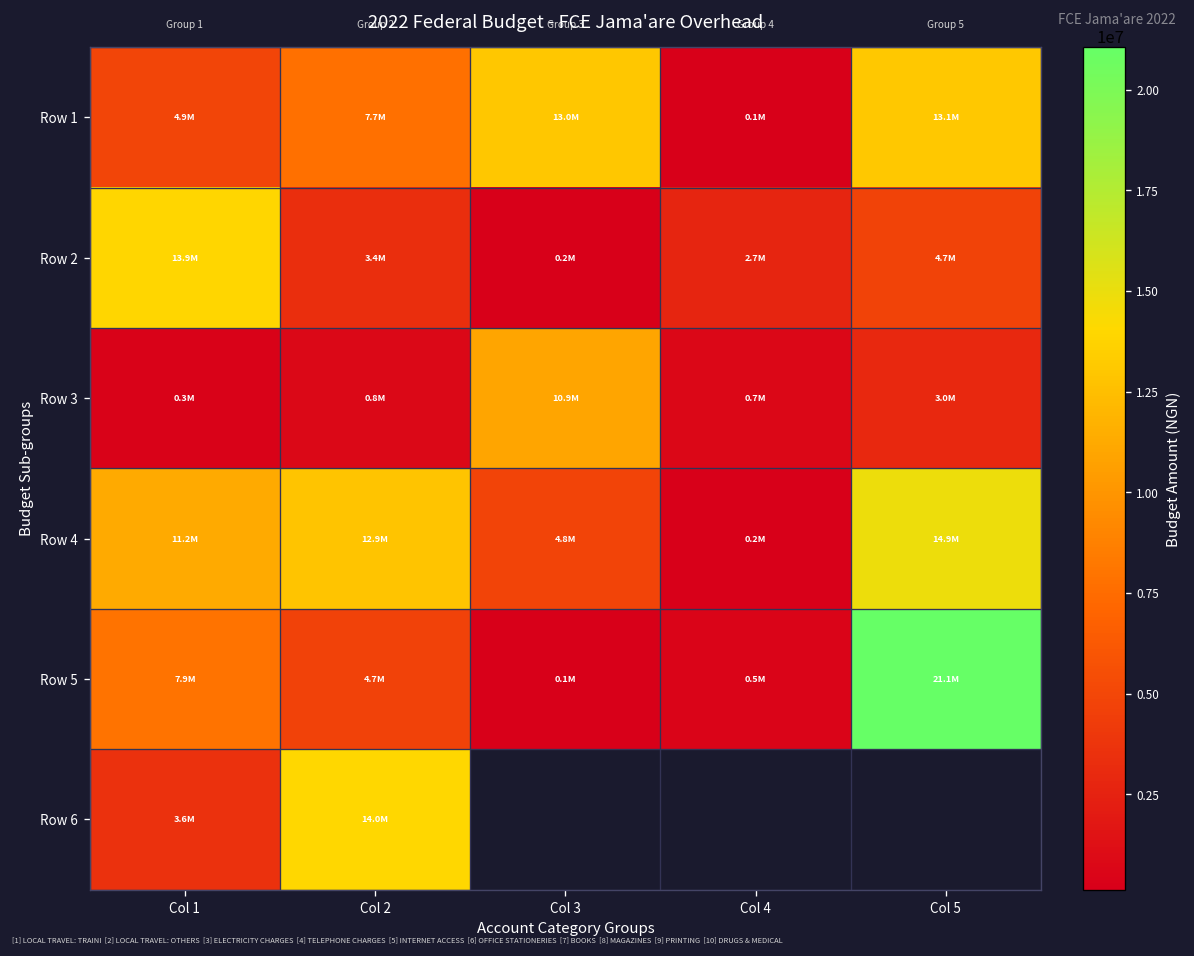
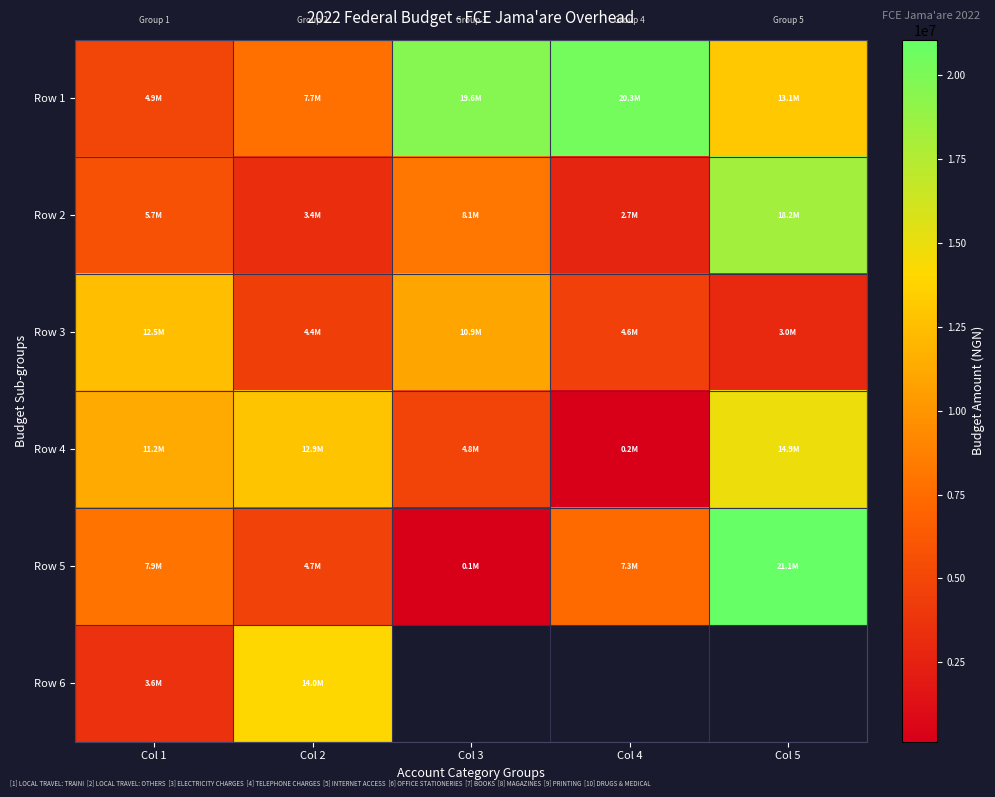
  {
    "Row 1": {
      "Col 1": "4.9M",
      "Col 2": "7.7M",
-     "Col 3": "13.0M",
-     "Col 4": "0.1M",
+     "Col 3": "19.6M",
+     "Col 4": "20.3M",
      "Col 5": "13.1M"
    },
    "Row 2": {
-     "Col 1": "13.9M",
+     "Col 1": "5.7M",
      "Col 2": "3.4M",
-     "Col 3": "0.2M",
+     "Col 3": "8.1M",
      "Col 4": "2.7M",
-     "Col 5": "4.7M"
+     "Col 5": "18.2M"
    },
    "Row 3": {
-     "Col 1": "0.3M",
-     "Col 2": "0.8M",
+     "Col 1": "12.5M",
+     "Col 2": "4.4M",
      "Col 3": "10.9M",
-     "Col 4": "0.7M",
+     "Col 4": "4.6M",
      "Col 5": "3.0M"
    },
    "Row 4": {
      "Col 1": "11.2M",
      "Col 2": "12.9M",
      "Col 3": "4.8M",
      "Col 4": "0.2M",
      "Col 5": "14.9M"
    },
    "Row 5": {
      "Col 1": "7.9M",
      "Col 2": "4.7M",
      "Col 3": "0.1M",
-     "Col 4": "0.5M",
+     "Col 4": "7.3M",
      "Col 5": "21.1M"
    },
    "Row 6": {
      "Col 1": "3.6M",
      "Col 2": "14.0M"
    }
  }
